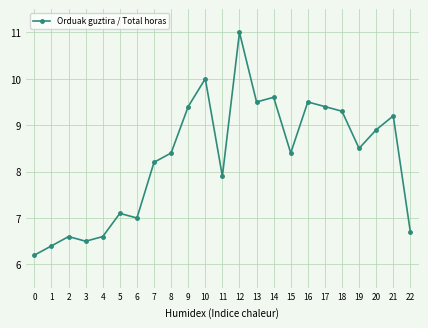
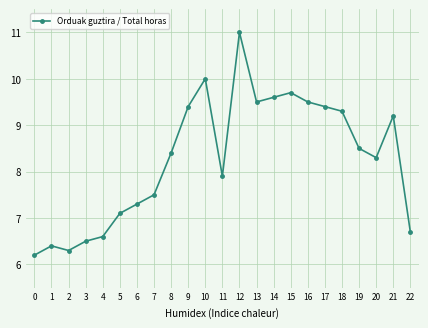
  {
    "0": 6.2,
    "1": 6.4,
-   "2": 6.6,
+   "2": 6.3,
    "3": 6.5,
    "4": 6.6,
    "5": 7.1,
-   "6": 7.0,
-   "7": 8.2,
+   "6": 7.3,
+   "7": 7.5,
    "8": 8.4,
    "9": 9.4,
    "10": 10.0,
    "11": 7.9,
    "12": 11.0,
    "13": 9.5,
    "14": 9.6,
-   "15": 8.4,
+   "15": 9.7,
    "16": 9.5,
    "17": 9.4,
    "18": 9.3,
    "19": 8.5,
-   "20": 8.9,
+   "20": 8.3,
    "21": 9.2,
    "22": 6.7
  }
